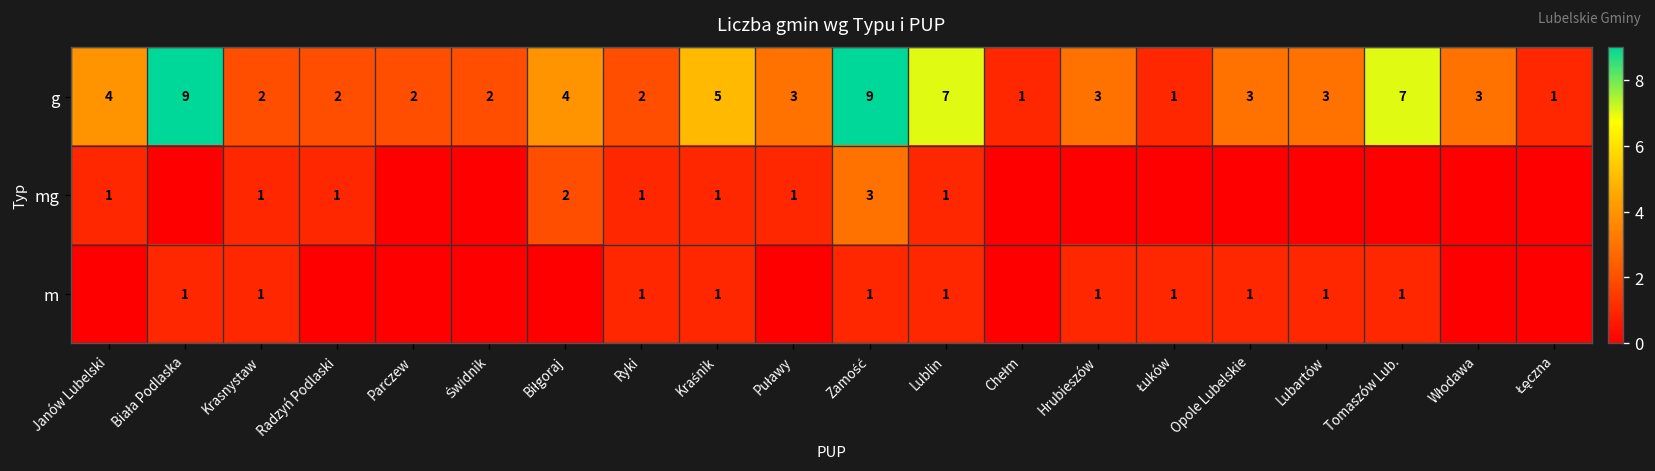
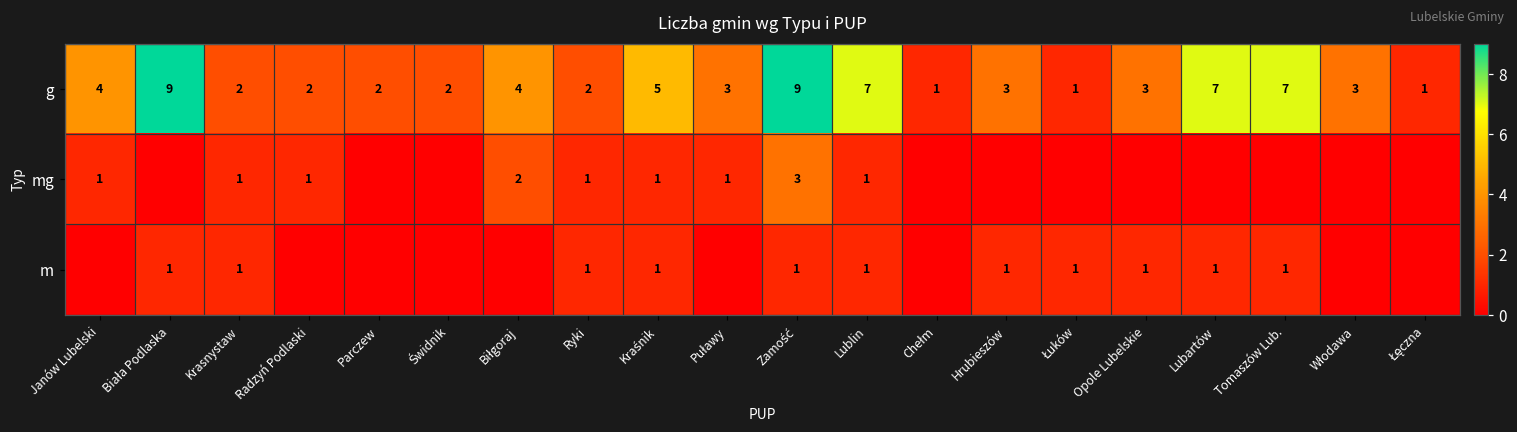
  {
    "g": {
      "Janów Lubelski": 4,
      "Biała Podlaska": 9,
      "Krasnystaw": 2,
      "Radzyń Podlaski": 2,
      "Parczew": 2,
      "Świdnik": 2,
      "Biłgoraj": 4,
      "Ryki": 2,
      "Kraśnik": 5,
      "Puławy": 3,
      "Zamość": 9,
      "Lublin": 7,
      "Chełm": 1,
      "Hrubieszów": 3,
      "Łuków": 1,
      "Opole Lubelskie": 3,
-     "Lubartów": 3,
+     "Lubartów": 7,
      "Tomaszów Lub.": 7,
      "Włodawa": 3,
      "Łęczna": 1
    },
    "mg": {
      "Janów Lubelski": 1,
      "Krasnystaw": 1,
      "Radzyń Podlaski": 1,
      "Biłgoraj": 2,
      "Ryki": 1,
      "Kraśnik": 1,
      "Puławy": 1,
      "Zamość": 3,
      "Lublin": 1
    },
    "m": {
      "Biała Podlaska": 1,
      "Krasnystaw": 1,
      "Ryki": 1,
      "Kraśnik": 1,
      "Zamość": 1,
      "Lublin": 1,
      "Hrubieszów": 1,
      "Łuków": 1,
      "Opole Lubelskie": 1,
      "Lubartów": 1,
      "Tomaszów Lub.": 1
    }
  }
